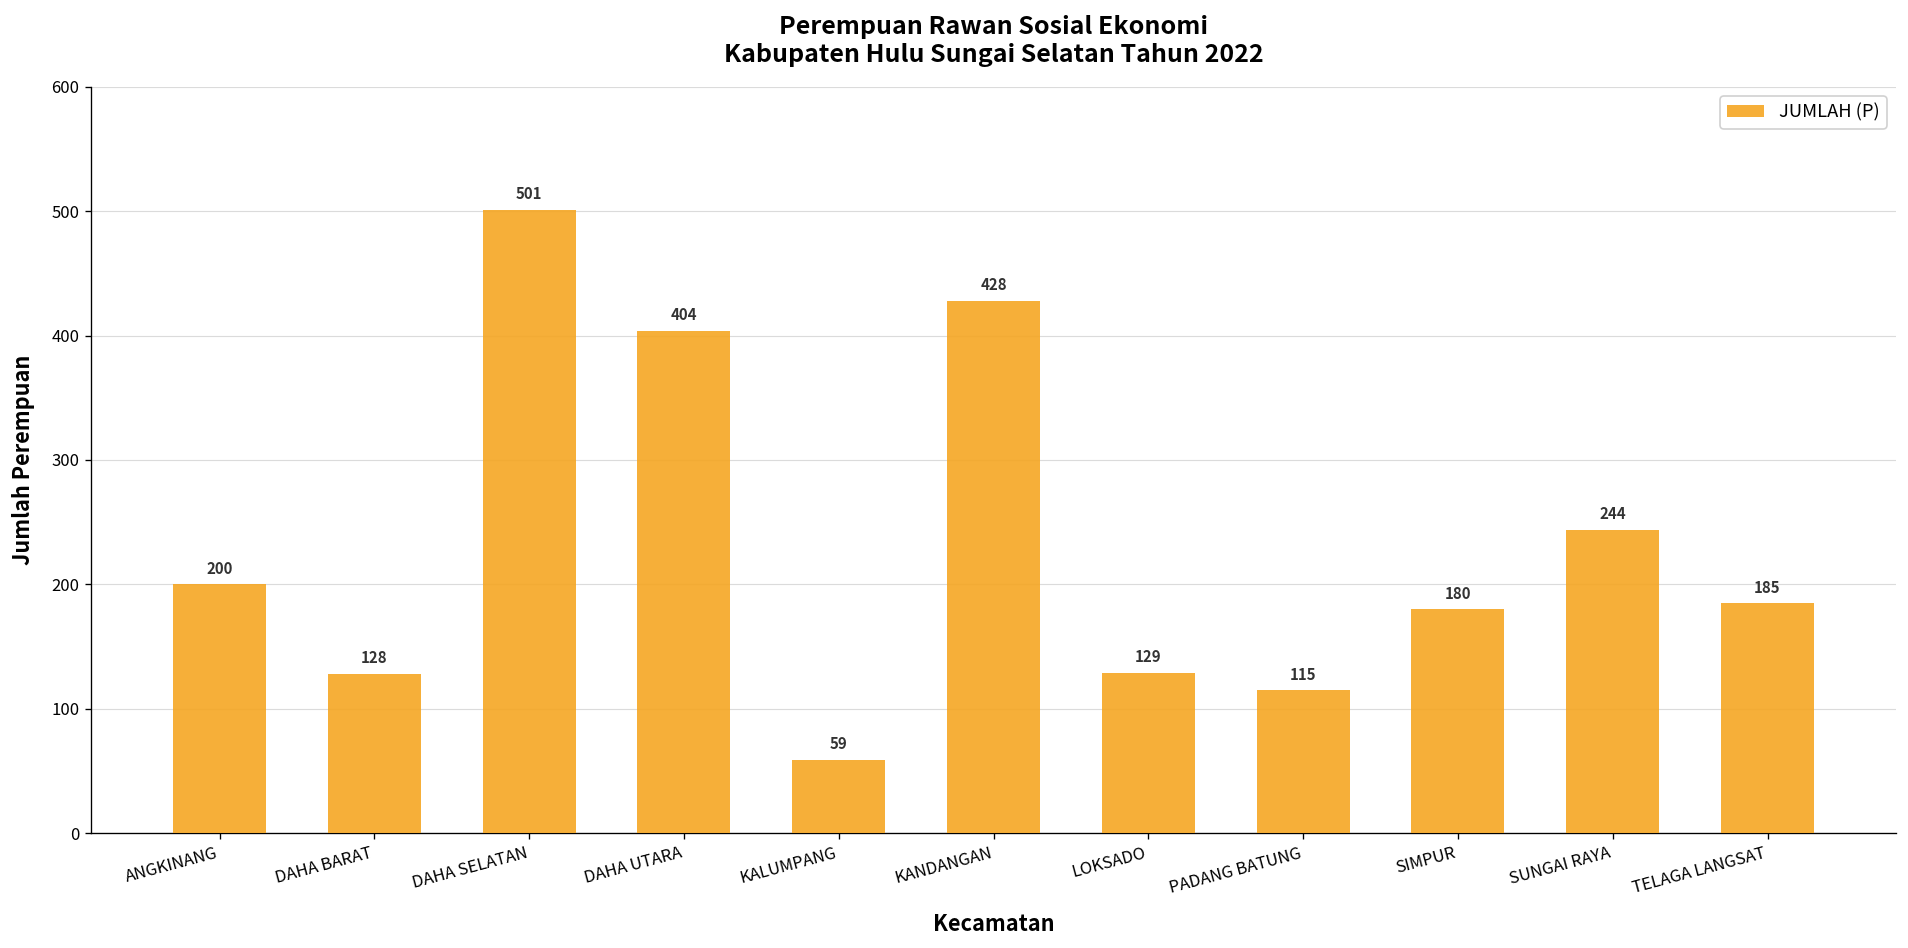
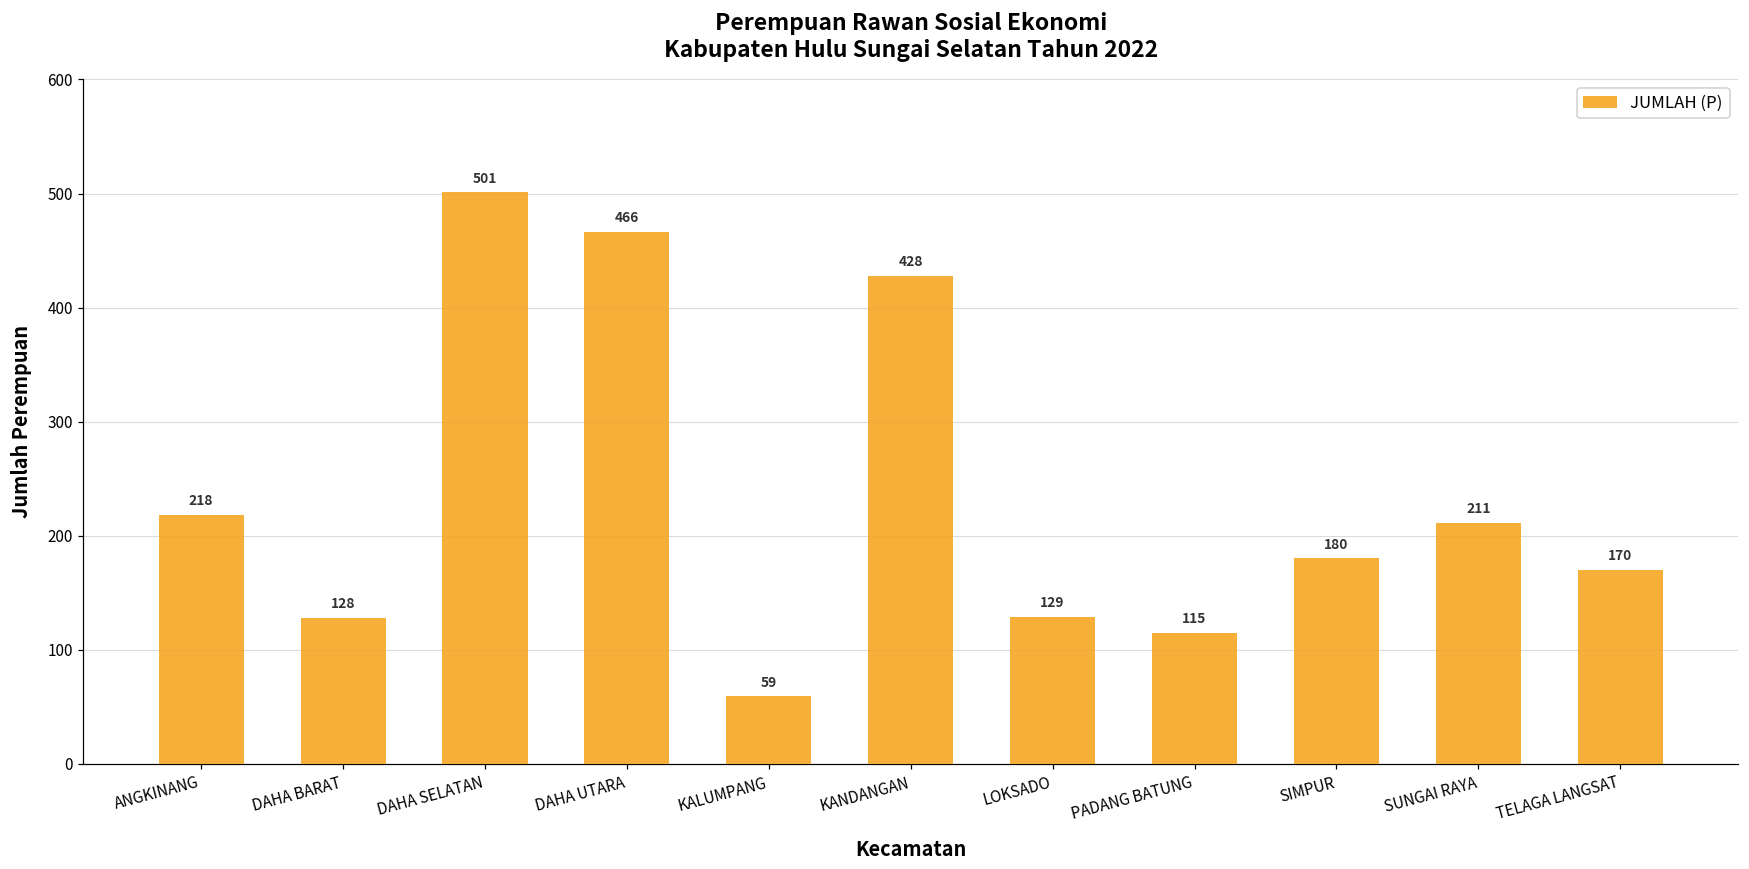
  {
-   "ANGKINANG": 200,
+   "ANGKINANG": 218,
    "DAHA BARAT": 128,
    "DAHA SELATAN": 501,
-   "DAHA UTARA": 404,
+   "DAHA UTARA": 466,
    "KALUMPANG": 59,
    "KANDANGAN": 428,
    "LOKSADO": 129,
    "PADANG BATUNG": 115,
    "SIMPUR": 180,
-   "SUNGAI RAYA": 244,
-   "TELAGA LANGSAT": 185
+   "SUNGAI RAYA": 211,
+   "TELAGA LANGSAT": 170
  }
